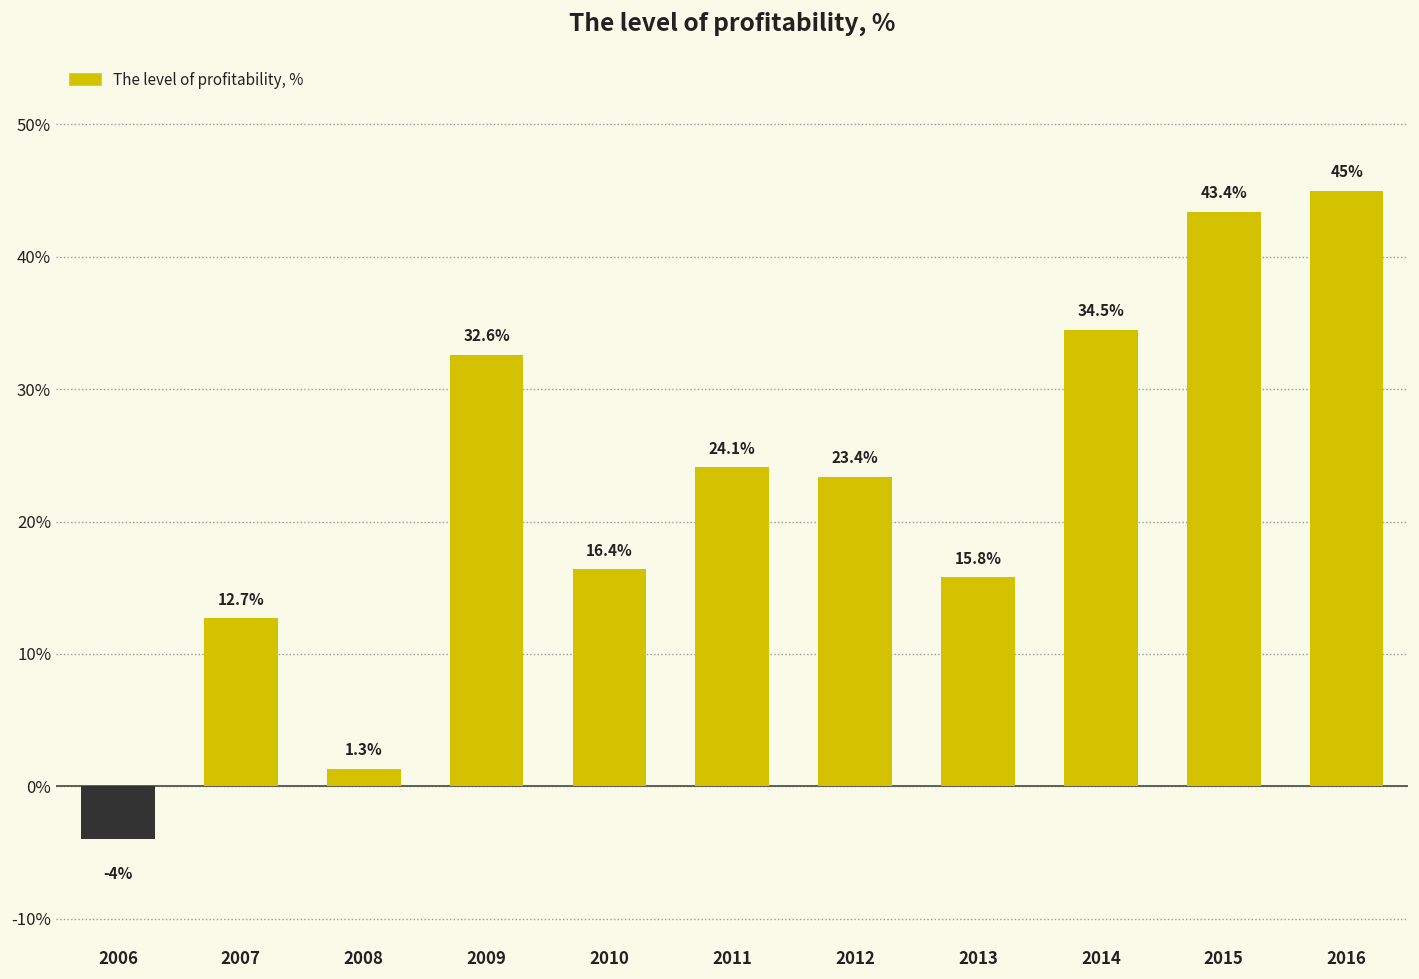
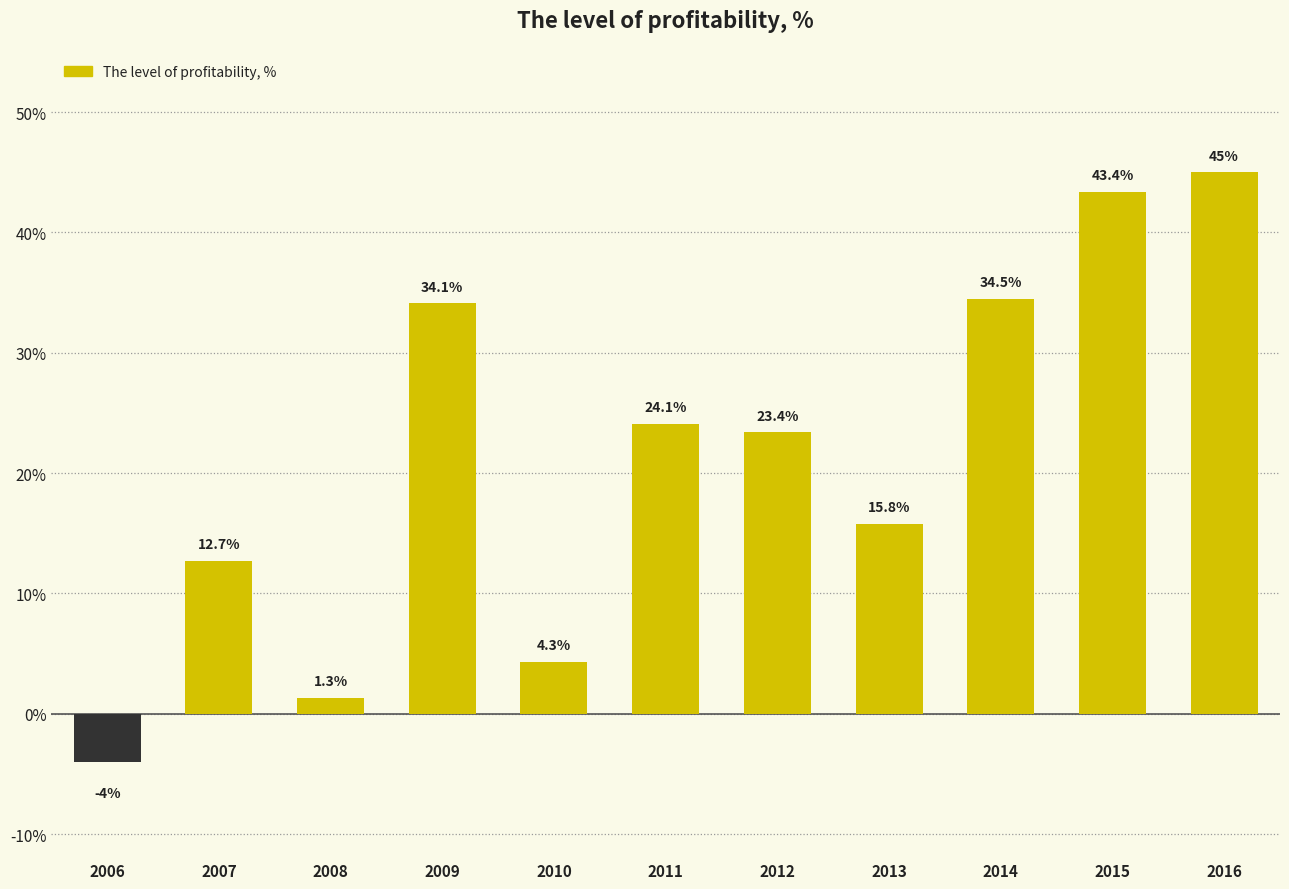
  {
    "2006": "-4%",
    "2007": "12.7%",
    "2008": "1.3%",
-   "2009": "32.6%",
-   "2010": "16.4%",
+   "2009": "34.1%",
+   "2010": "4.3%",
    "2011": "24.1%",
    "2012": "23.4%",
    "2013": "15.8%",
    "2014": "34.5%",
    "2015": "43.4%",
    "2016": "45%"
  }
